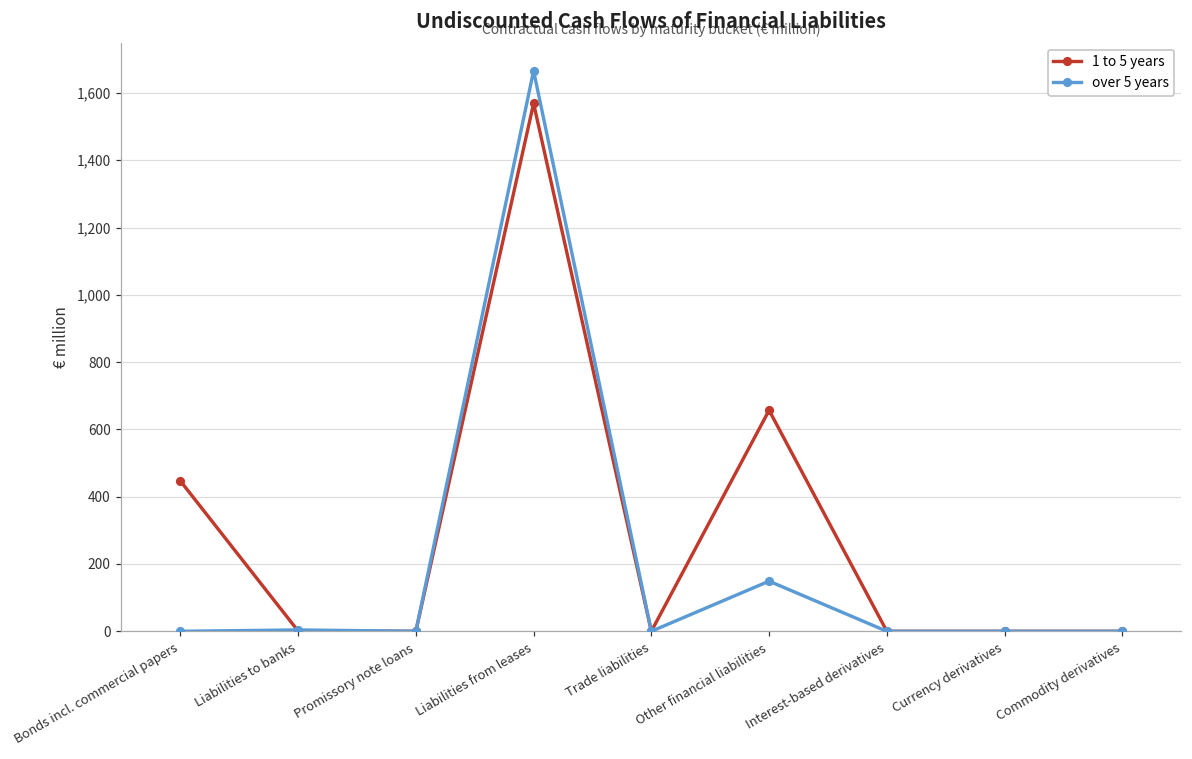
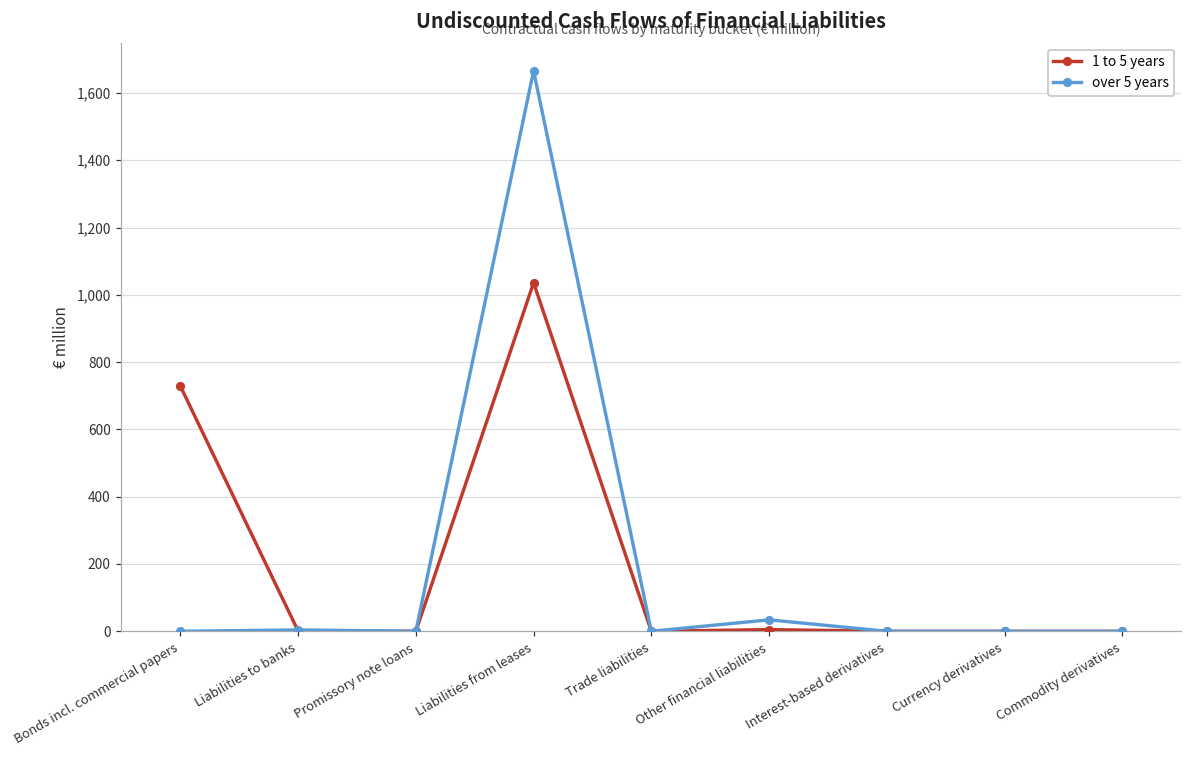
  {
    "1 to 5 years": {
-     "Bonds incl. commercial papers": "450",
-     "Liabilities from leases": "1,570",
-     "Other financial liabilities": "660"
+     "Bonds incl. commercial papers": "730",
+     "Liabilities from leases": "1,040",
+     "Other financial liabilities": "10"
    },
    "over 5 years": {
      "Bonds incl. commercial papers": "0",
      "Liabilities from leases": "1,670",
-     "Other financial liabilities": "150"
+     "Other financial liabilities": "30"
    }
  }
